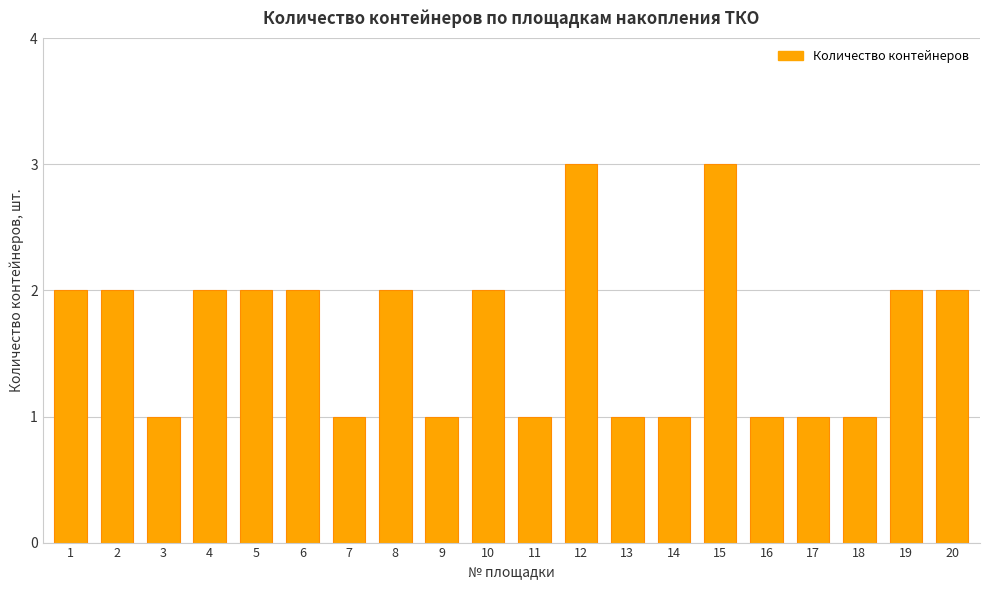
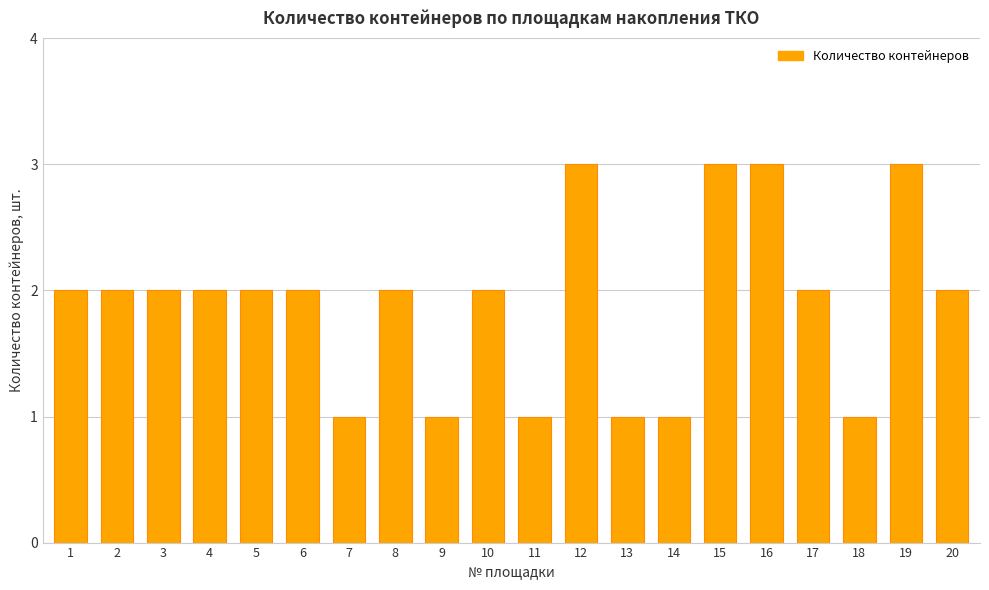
  {
    "1": 2,
    "2": 2,
-   "3": 1,
+   "3": 2,
    "4": 2,
    "5": 2,
    "6": 2,
    "7": 1,
    "8": 2,
    "9": 1,
    "10": 2,
    "11": 1,
    "12": 3,
    "13": 1,
    "14": 1,
    "15": 3,
-   "16": 1,
-   "17": 1,
+   "16": 3,
+   "17": 2,
    "18": 1,
-   "19": 2,
+   "19": 3,
    "20": 2
  }
